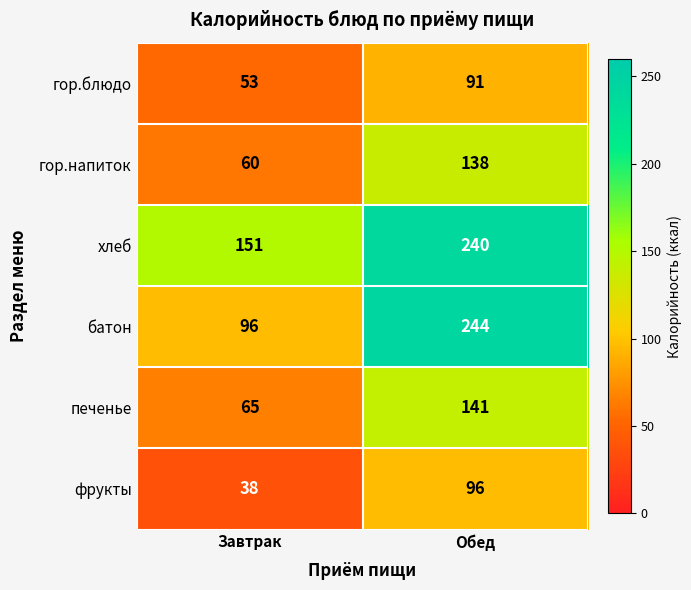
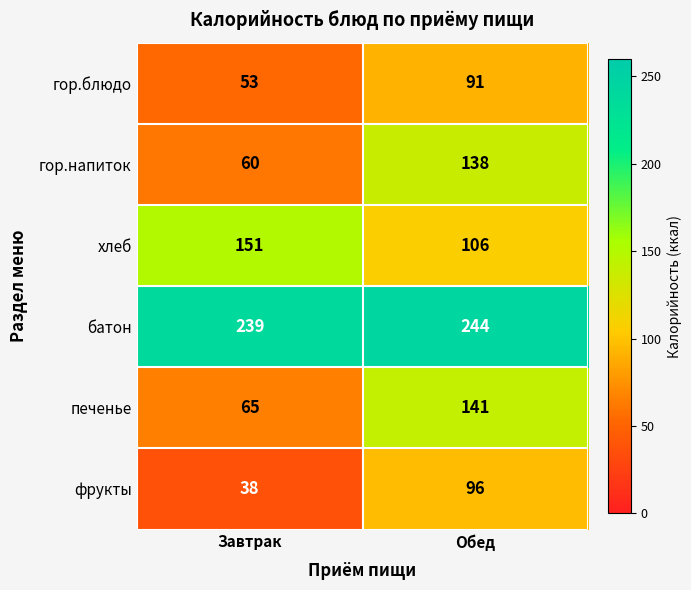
  {
    "гор.блюдо": {
      "Завтрак": 53,
      "Обед": 91
    },
    "гор.напиток": {
      "Завтрак": 60,
      "Обед": 138
    },
    "хлеб": {
      "Завтрак": 151,
-     "Обед": 240
+     "Обед": 106
    },
    "батон": {
-     "Завтрак": 96,
+     "Завтрак": 239,
      "Обед": 244
    },
    "печенье": {
      "Завтрак": 65,
      "Обед": 141
    },
    "фрукты": {
      "Завтрак": 38,
      "Обед": 96
    }
  }
